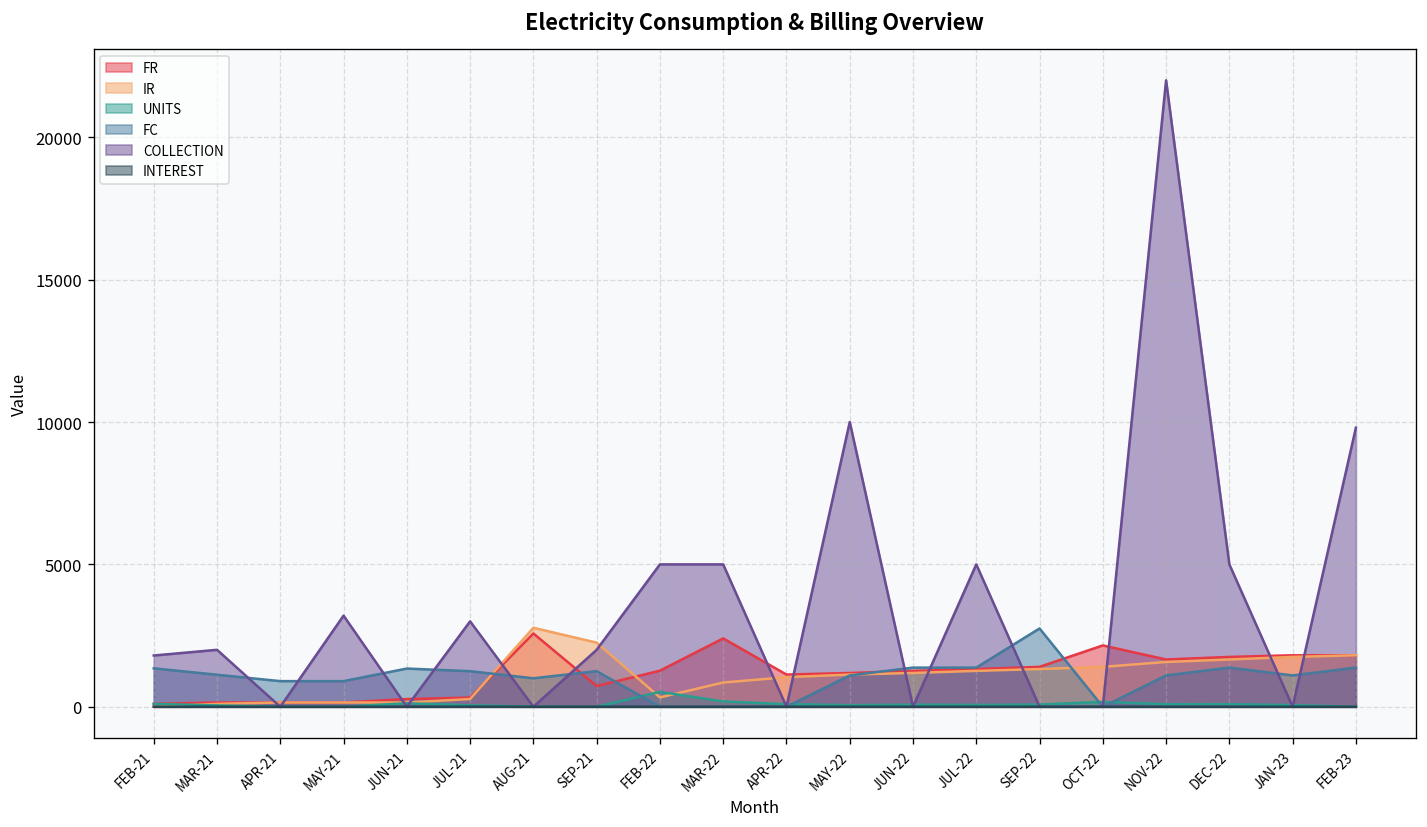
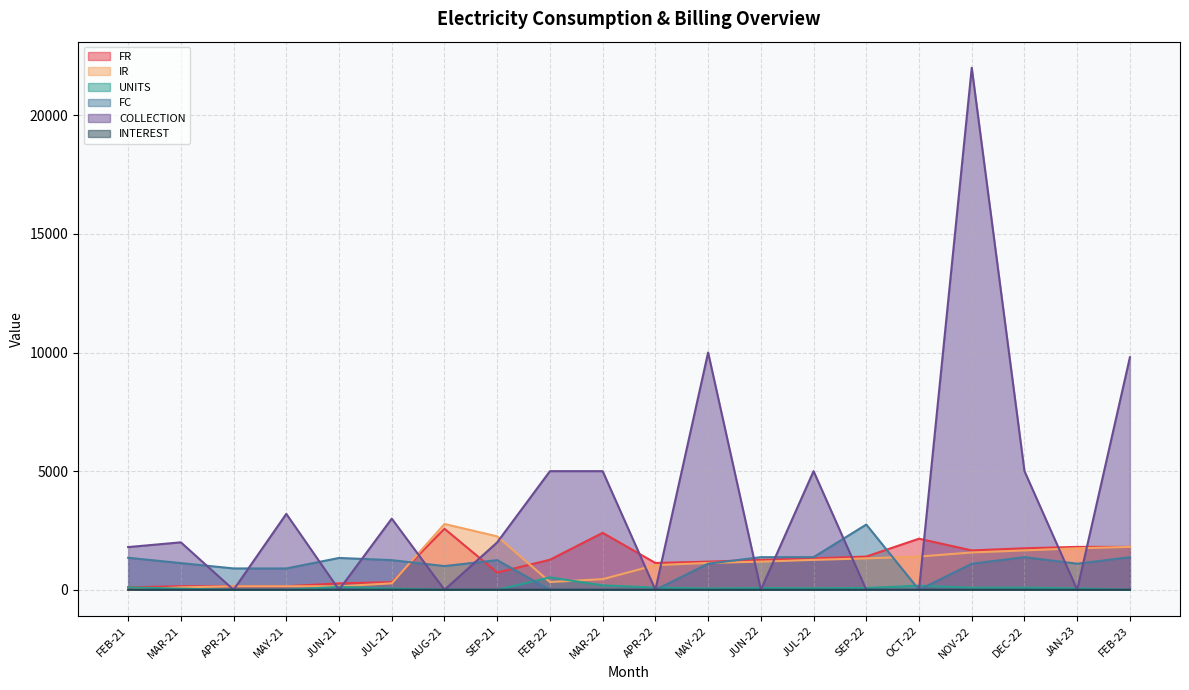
  {
    "FR": {
      "JUN-21": 300,
      "AUG-21": 2600,
      "SEP-21": 700,
      "FEB-22": 1300,
      "MAR-22": 2400,
      "OCT-22": 2200
    },
    "IR": {
      "AUG-21": 2800,
      "SEP-21": 2300,
      "FEB-22": 300,
-     "MAR-22": 900,
+     "MAR-22": 400,
      "OCT-22": 1400
    }
  }
